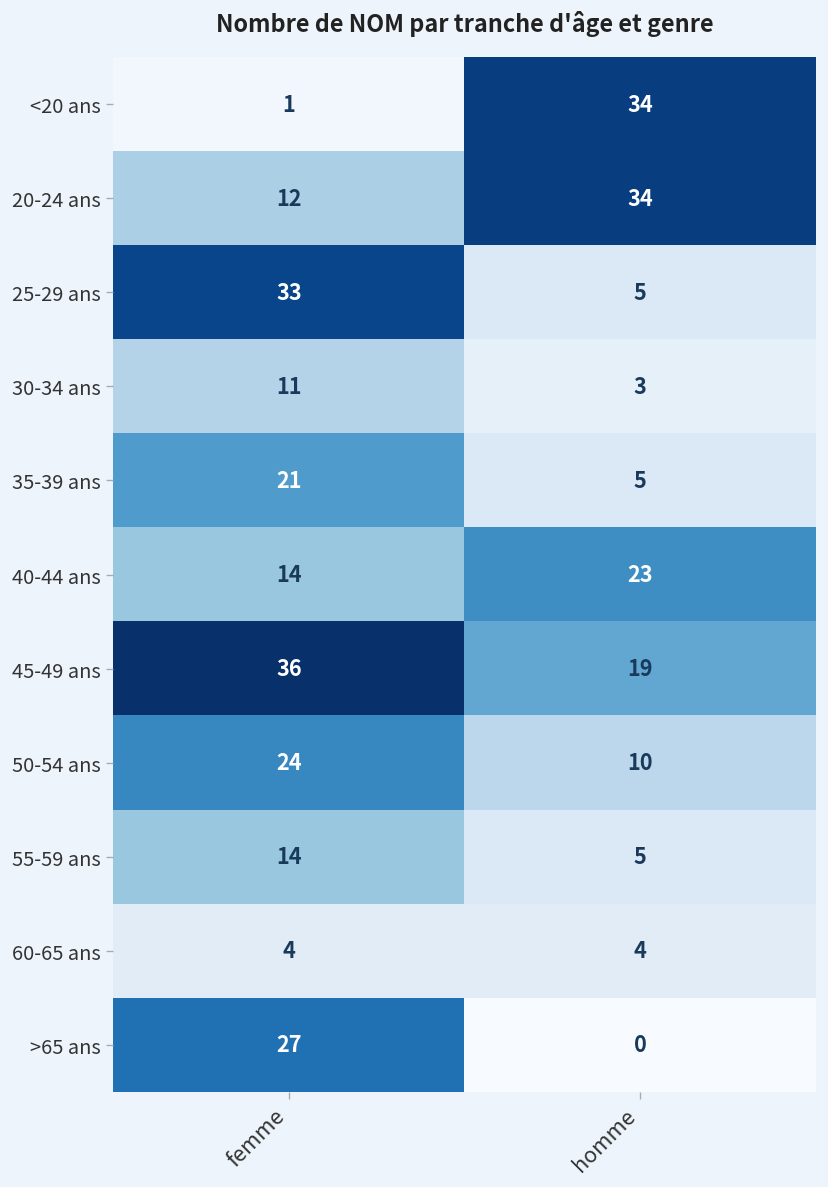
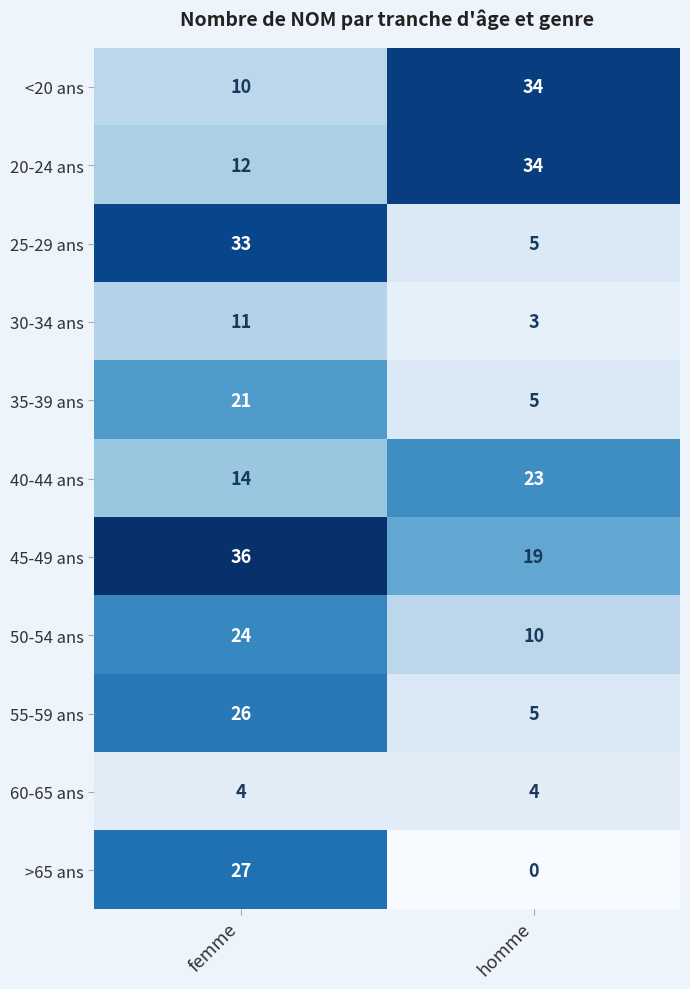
  {
    "<20 ans": {
-     "femme": 1,
+     "femme": 10,
      "homme": 34
    },
    "20-24 ans": {
      "femme": 12,
      "homme": 34
    },
    "25-29 ans": {
      "femme": 33,
      "homme": 5
    },
    "30-34 ans": {
      "femme": 11,
      "homme": 3
    },
    "35-39 ans": {
      "femme": 21,
      "homme": 5
    },
    "40-44 ans": {
      "femme": 14,
      "homme": 23
    },
    "45-49 ans": {
      "femme": 36,
      "homme": 19
    },
    "50-54 ans": {
      "femme": 24,
      "homme": 10
    },
    "55-59 ans": {
-     "femme": 14,
+     "femme": 26,
      "homme": 5
    },
    "60-65 ans": {
      "femme": 4,
      "homme": 4
    },
    ">65 ans": {
      "femme": 27,
      "homme": 0
    }
  }
